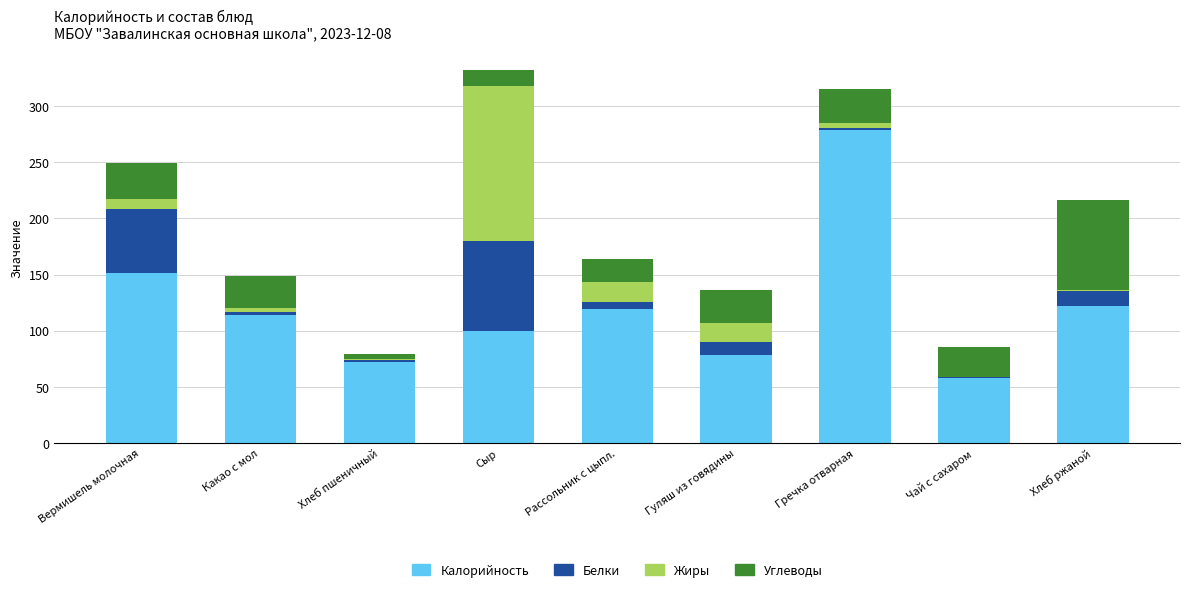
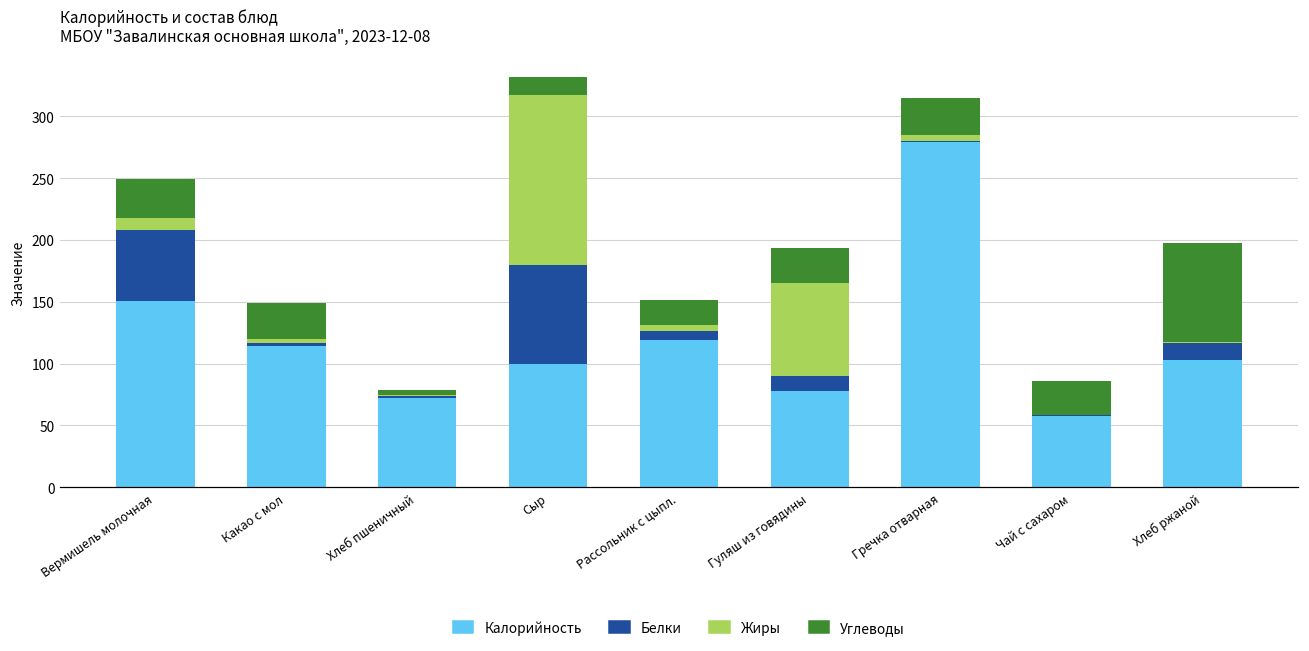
  {
    "Калорийность": {
      "Вермишель молочная": 151,
      "Какао с мол": 114,
      "Хлеб пшеничный": 72,
      "Сыр": 100,
      "Рассольник с цыпл.": 119,
      "Гуляш из говядины": 78,
      "Гречка отварная": 279,
      "Чай с сахаром": 58,
-     "Хлеб ржаной": 122
+     "Хлеб ржаной": 103
    },
    "Белки": {
      "Вермишель молочная": 57,
      "Какао с мол": 3,
      "Сыр": 80,
      "Рассольник с цыпл.": 7,
      "Гуляш из говядины": 12,
      "Хлеб ржаной": 14
    },
    "Жиры": {
      "Вермишель молочная": 9,
      "Какао с мол": 4,
      "Сыр": 137,
-     "Рассольник с цыпл.": 18,
-     "Гуляш из говядины": 17,
+     "Рассольник с цыпл.": 5,
+     "Гуляш из говядины": 75,
      "Гречка отварная": 5,
      "Чай с сахаром": 0
    },
    "Углеводы": {
      "Вермишель молочная": 32,
      "Какао с мол": 29,
      "Хлеб пшеничный": 4,
      "Сыр": 14,
      "Рассольник с цыпл.": 21,
      "Гуляш из говядины": 29,
      "Гречка отварная": 30,
      "Чай с сахаром": 27,
      "Хлеб ржаной": 80
    }
  }
